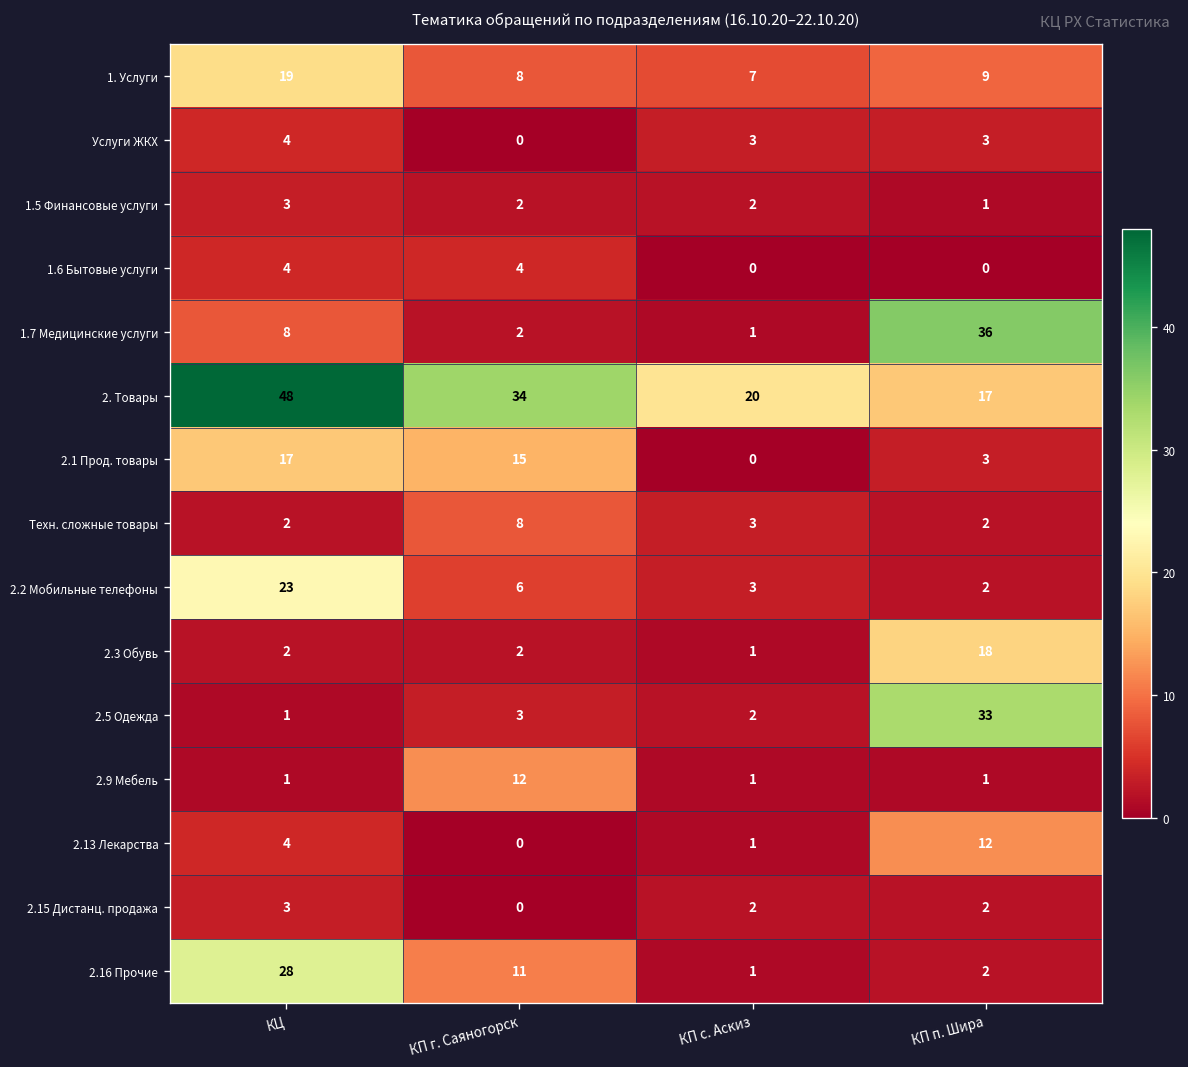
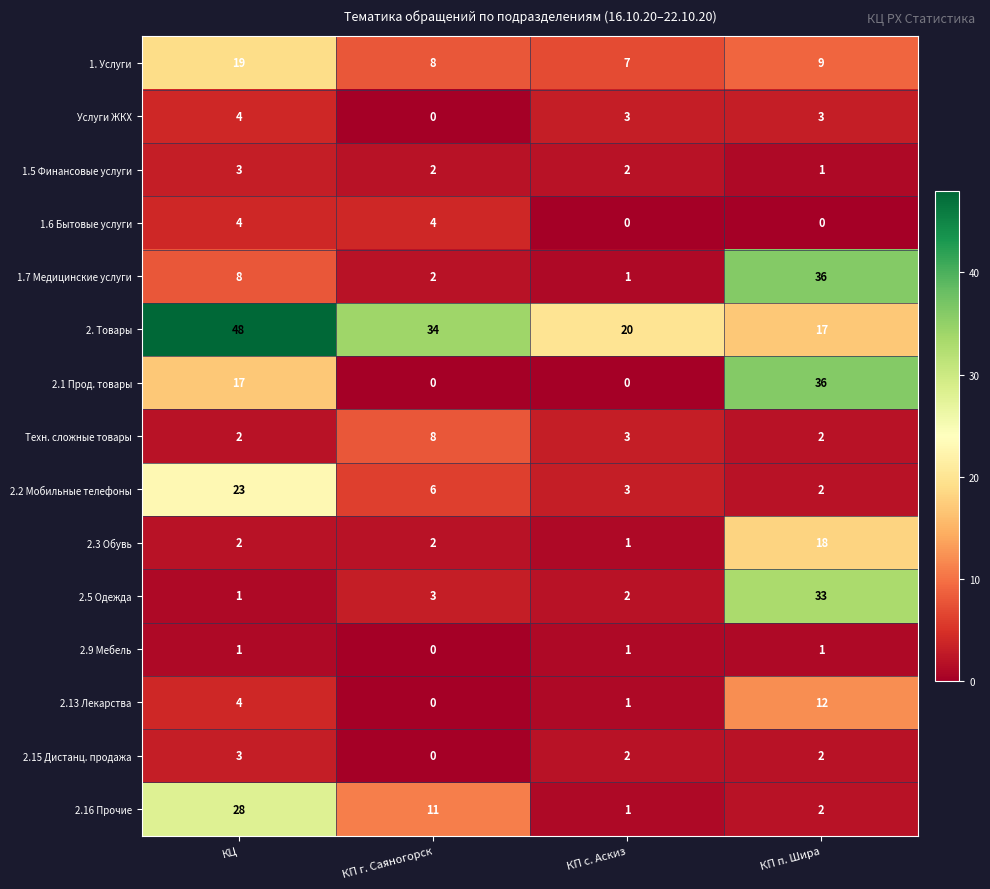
  {
    "1. Услуги": {
      "КЦ": 19,
      "КП г. Саяногорск": 8,
      "КП с. Аскиз": 7,
      "КП п. Шира": 9
    },
    "Услуги ЖКХ": {
      "КЦ": 4,
      "КП г. Саяногорск": 0,
      "КП с. Аскиз": 3,
      "КП п. Шира": 3
    },
    "1.5 Финансовые услуги": {
      "КЦ": 3,
      "КП г. Саяногорск": 2,
      "КП с. Аскиз": 2,
      "КП п. Шира": 1
    },
    "1.6 Бытовые услуги": {
      "КЦ": 4,
      "КП г. Саяногорск": 4,
      "КП с. Аскиз": 0,
      "КП п. Шира": 0
    },
    "1.7 Медицинские услуги": {
      "КЦ": 8,
      "КП г. Саяногорск": 2,
      "КП с. Аскиз": 1,
      "КП п. Шира": 36
    },
    "2. Товары": {
      "КЦ": 48,
      "КП г. Саяногорск": 34,
      "КП с. Аскиз": 20,
      "КП п. Шира": 17
    },
    "2.1 Прод. товары": {
      "КЦ": 17,
-     "КП г. Саяногорск": 15,
+     "КП г. Саяногорск": 0,
      "КП с. Аскиз": 0,
-     "КП п. Шира": 3
+     "КП п. Шира": 36
    },
    "Техн. сложные товары": {
      "КЦ": 2,
      "КП г. Саяногорск": 8,
      "КП с. Аскиз": 3,
      "КП п. Шира": 2
    },
    "2.2 Мобильные телефоны": {
      "КЦ": 23,
      "КП г. Саяногорск": 6,
      "КП с. Аскиз": 3,
      "КП п. Шира": 2
    },
    "2.3 Обувь": {
      "КЦ": 2,
      "КП г. Саяногорск": 2,
      "КП с. Аскиз": 1,
      "КП п. Шира": 18
    },
    "2.5 Одежда": {
      "КЦ": 1,
      "КП г. Саяногорск": 3,
      "КП с. Аскиз": 2,
      "КП п. Шира": 33
    },
    "2.9 Мебель": {
      "КЦ": 1,
-     "КП г. Саяногорск": 12,
+     "КП г. Саяногорск": 0,
      "КП с. Аскиз": 1,
      "КП п. Шира": 1
    },
    "2.13 Лекарства": {
      "КЦ": 4,
      "КП г. Саяногорск": 0,
      "КП с. Аскиз": 1,
      "КП п. Шира": 12
    },
    "2.15 Дистанц. продажа": {
      "КЦ": 3,
      "КП г. Саяногорск": 0,
      "КП с. Аскиз": 2,
      "КП п. Шира": 2
    },
    "2.16 Прочие": {
      "КЦ": 28,
      "КП г. Саяногорск": 11,
      "КП с. Аскиз": 1,
      "КП п. Шира": 2
    }
  }
